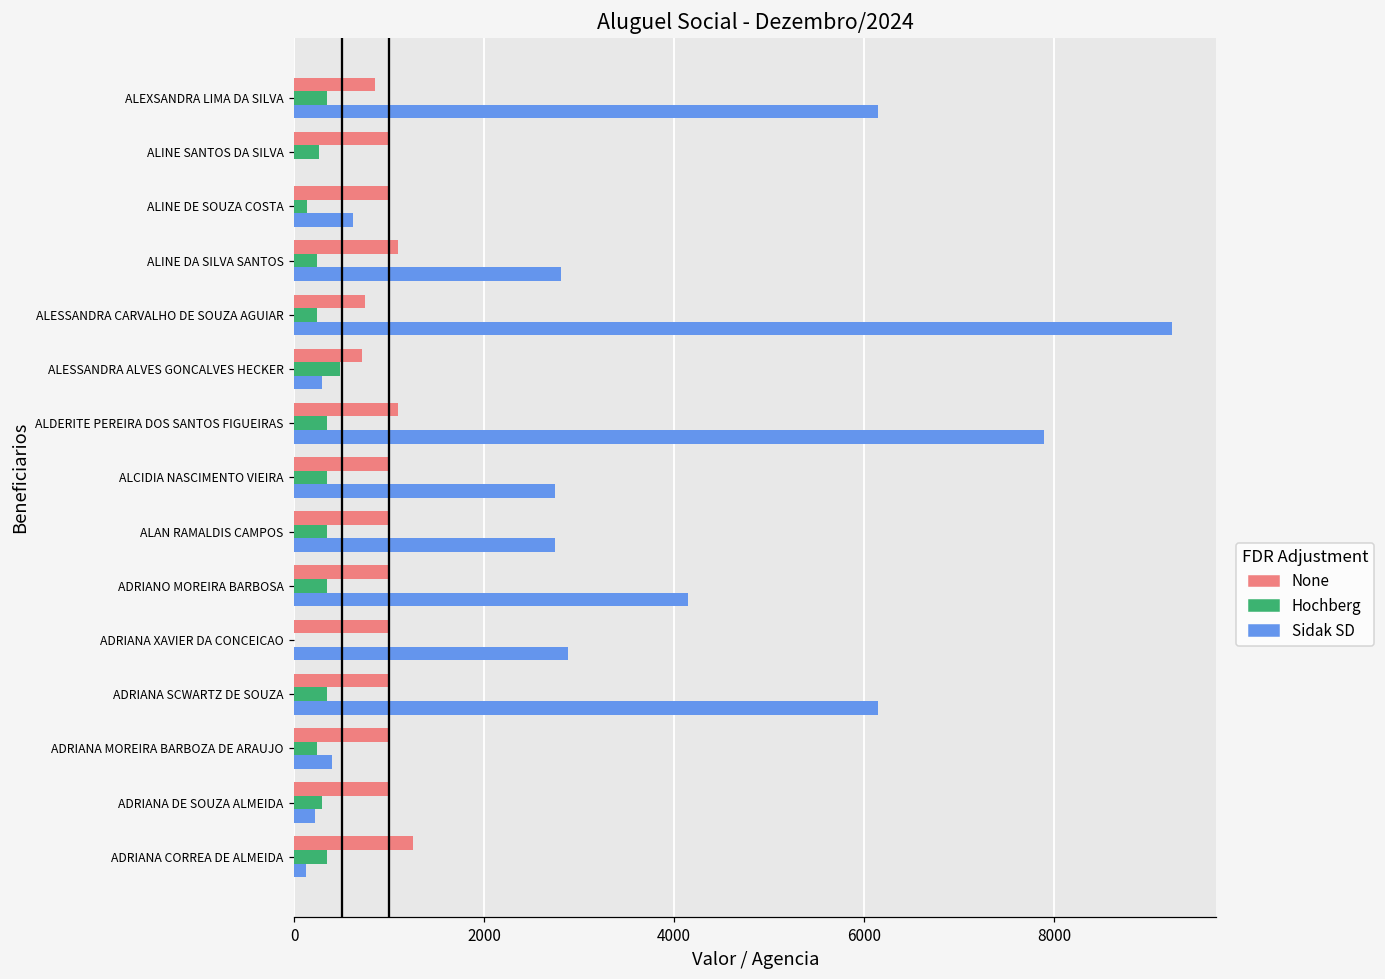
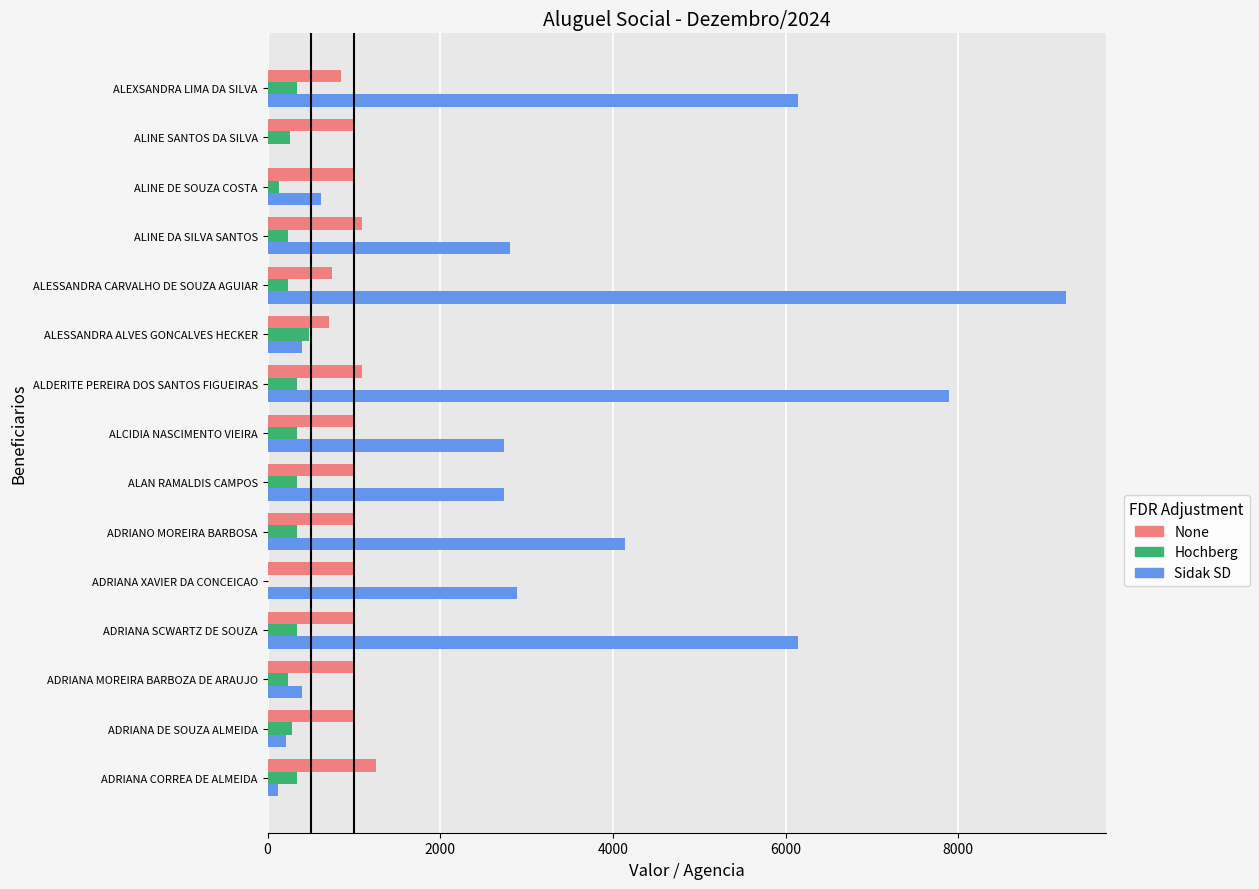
  {
    "None": {
      "ALEXSANDRA LIMA DA SILVA": 900,
      "ALINE SANTOS DA SILVA": 1000,
      "ALINE DE SOUZA COSTA": 1000,
      "ALINE DA SILVA SANTOS": 1100,
      "ALESSANDRA CARVALHO DE SOUZA AGUIAR": 700,
      "ALESSANDRA ALVES GONCALVES HECKER": 700,
      "ALDERITE PEREIRA DOS SANTOS FIGUEIRAS": 1100,
      "ALCIDIA NASCIMENTO VIEIRA": 1000,
      "ALAN RAMALDIS CAMPOS": 1000,
      "ADRIANO MOREIRA BARBOSA": 1000,
      "ADRIANA XAVIER DA CONCEICAO": 1000,
      "ADRIANA SCWARTZ DE SOUZA": 1000,
      "ADRIANA MOREIRA BARBOZA DE ARAUJO": 1000,
      "ADRIANA DE SOUZA ALMEIDA": 1000,
      "ADRIANA CORREA DE ALMEIDA": 1300
    },
    "Hochberg": {
      "ALEXSANDRA LIMA DA SILVA": 300,
      "ALINE SANTOS DA SILVA": 300,
      "ALINE DE SOUZA COSTA": 100,
      "ALINE DA SILVA SANTOS": 200,
      "ALESSANDRA CARVALHO DE SOUZA AGUIAR": 200,
      "ALESSANDRA ALVES GONCALVES HECKER": 500,
      "ALDERITE PEREIRA DOS SANTOS FIGUEIRAS": 300,
      "ALCIDIA NASCIMENTO VIEIRA": 300,
      "ALAN RAMALDIS CAMPOS": 300,
      "ADRIANO MOREIRA BARBOSA": 300,
      "ADRIANA SCWARTZ DE SOUZA": 300,
      "ADRIANA MOREIRA BARBOZA DE ARAUJO": 200,
      "ADRIANA DE SOUZA ALMEIDA": 300,
      "ADRIANA CORREA DE ALMEIDA": 300
    },
    "Sidak SD": {
      "ALEXSANDRA LIMA DA SILVA": 6100,
      "ALINE DE SOUZA COSTA": 600,
      "ALINE DA SILVA SANTOS": 2800,
      "ALESSANDRA CARVALHO DE SOUZA AGUIAR": 9200,
-     "ALESSANDRA ALVES GONCALVES HECKER": 300,
+     "ALESSANDRA ALVES GONCALVES HECKER": 400,
      "ALDERITE PEREIRA DOS SANTOS FIGUEIRAS": 7900,
      "ALCIDIA NASCIMENTO VIEIRA": 2700,
      "ALAN RAMALDIS CAMPOS": 2700,
      "ADRIANO MOREIRA BARBOSA": 4100,
      "ADRIANA XAVIER DA CONCEICAO": 2900,
      "ADRIANA SCWARTZ DE SOUZA": 6100,
      "ADRIANA MOREIRA BARBOZA DE ARAUJO": 400,
      "ADRIANA DE SOUZA ALMEIDA": 200,
      "ADRIANA CORREA DE ALMEIDA": 100
    }
  }
